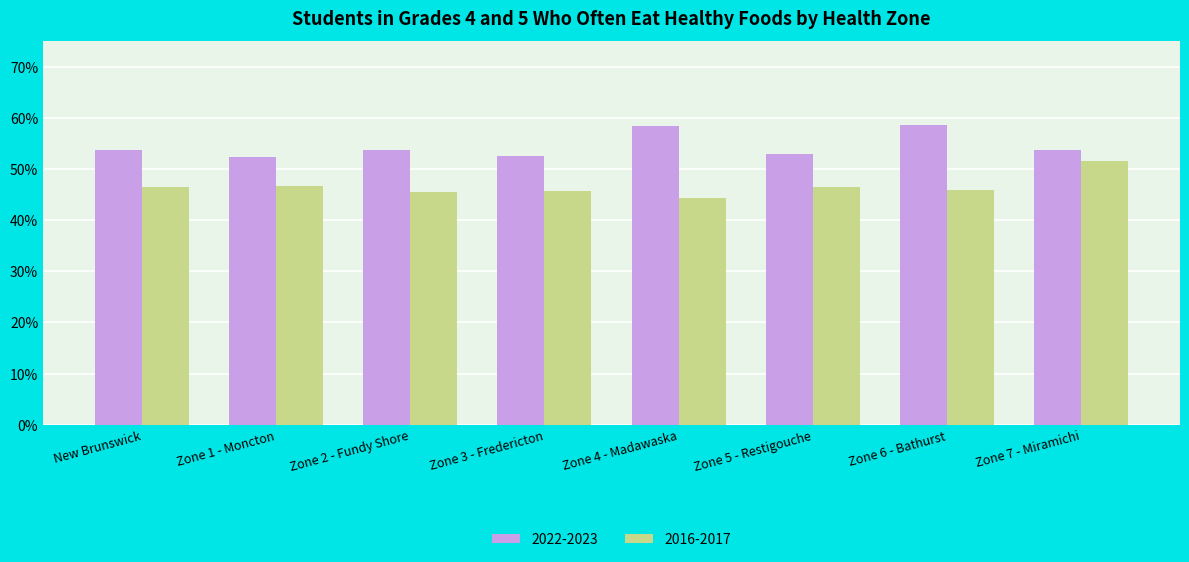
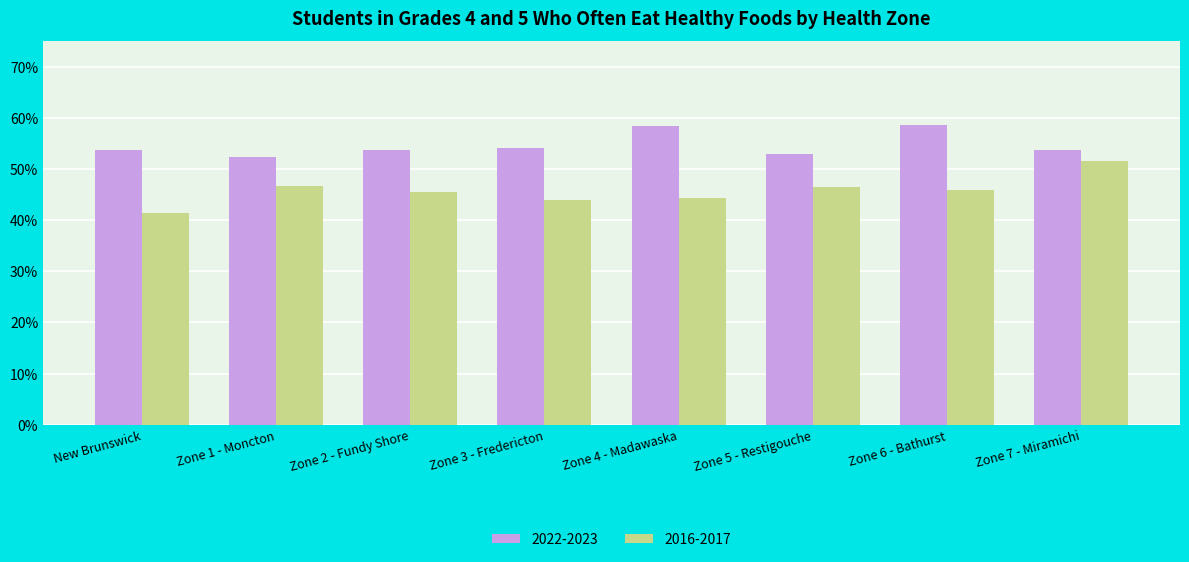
  {
    "2022-2023": {
      "New Brunswick": "54%",
      "Zone 1 - Moncton": "52%",
      "Zone 2 - Fundy Shore": "54%",
-     "Zone 3 - Fredericton": "53%",
+     "Zone 3 - Fredericton": "54%",
      "Zone 4 - Madawaska": "58%",
      "Zone 5 - Restigouche": "53%",
      "Zone 6 - Bathurst": "59%",
      "Zone 7 - Miramichi": "54%"
    },
    "2016-2017": {
-     "New Brunswick": "47%",
+     "New Brunswick": "41%",
      "Zone 1 - Moncton": "47%",
      "Zone 2 - Fundy Shore": "45%",
-     "Zone 3 - Fredericton": "46%",
+     "Zone 3 - Fredericton": "44%",
      "Zone 4 - Madawaska": "44%",
      "Zone 5 - Restigouche": "46%",
      "Zone 6 - Bathurst": "46%",
      "Zone 7 - Miramichi": "52%"
    }
  }
